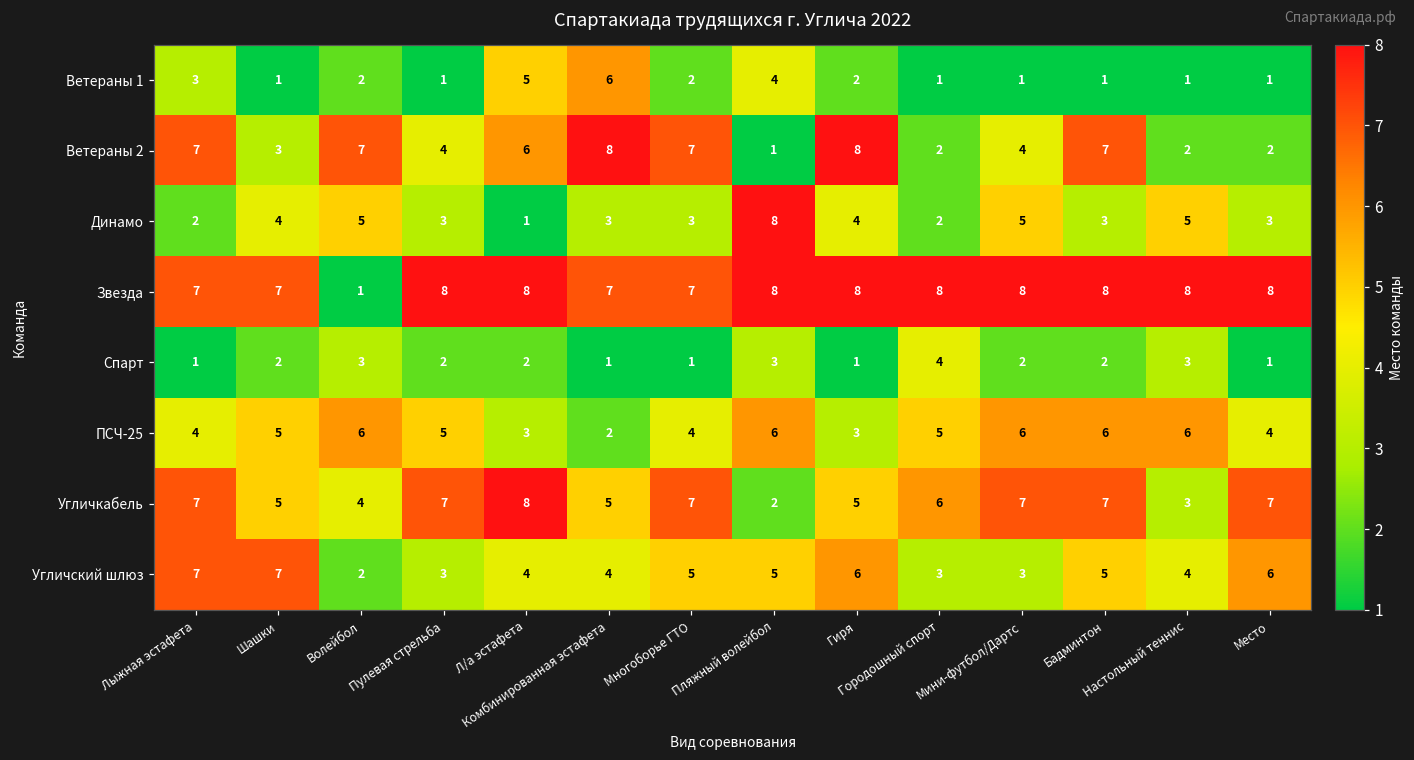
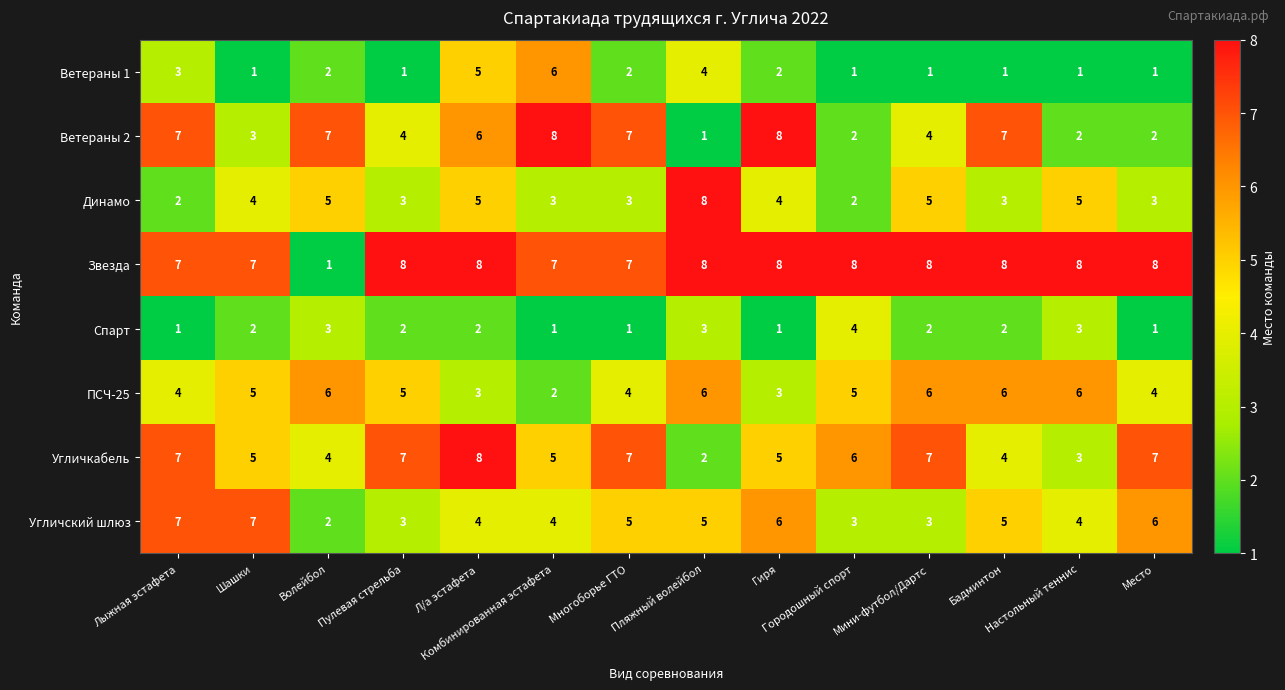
  {
    "Ветераны 1": {
      "Лыжная эстафета": 3,
      "Шашки": 1,
      "Волейбол": 2,
      "Пулевая стрельба": 1,
      "Л/а эстафета": 5,
      "Комбинированная эстафета": 6,
      "Многоборье ГТО": 2,
      "Пляжный волейбол": 4,
      "Гиря": 2,
      "Городошный спорт": 1,
      "Мини-футбол/Дартс": 1,
      "Бадминтон": 1,
      "Настольный теннис": 1,
      "Место": 1
    },
    "Ветераны 2": {
      "Лыжная эстафета": 7,
      "Шашки": 3,
      "Волейбол": 7,
      "Пулевая стрельба": 4,
      "Л/а эстафета": 6,
      "Комбинированная эстафета": 8,
      "Многоборье ГТО": 7,
      "Пляжный волейбол": 1,
      "Гиря": 8,
      "Городошный спорт": 2,
      "Мини-футбол/Дартс": 4,
      "Бадминтон": 7,
      "Настольный теннис": 2,
      "Место": 2
    },
    "Динамо": {
      "Лыжная эстафета": 2,
      "Шашки": 4,
      "Волейбол": 5,
      "Пулевая стрельба": 3,
-     "Л/а эстафета": 1,
+     "Л/а эстафета": 5,
      "Комбинированная эстафета": 3,
      "Многоборье ГТО": 3,
      "Пляжный волейбол": 8,
      "Гиря": 4,
      "Городошный спорт": 2,
      "Мини-футбол/Дартс": 5,
      "Бадминтон": 3,
      "Настольный теннис": 5,
      "Место": 3
    },
    "Звезда": {
      "Лыжная эстафета": 7,
      "Шашки": 7,
      "Волейбол": 1,
      "Пулевая стрельба": 8,
      "Л/а эстафета": 8,
      "Комбинированная эстафета": 7,
      "Многоборье ГТО": 7,
      "Пляжный волейбол": 8,
      "Гиря": 8,
      "Городошный спорт": 8,
      "Мини-футбол/Дартс": 8,
      "Бадминтон": 8,
      "Настольный теннис": 8,
      "Место": 8
    },
    "Спарт": {
      "Лыжная эстафета": 1,
      "Шашки": 2,
      "Волейбол": 3,
      "Пулевая стрельба": 2,
      "Л/а эстафета": 2,
      "Комбинированная эстафета": 1,
      "Многоборье ГТО": 1,
      "Пляжный волейбол": 3,
      "Гиря": 1,
      "Городошный спорт": 4,
      "Мини-футбол/Дартс": 2,
      "Бадминтон": 2,
      "Настольный теннис": 3,
      "Место": 1
    },
    "ПСЧ-25": {
      "Лыжная эстафета": 4,
      "Шашки": 5,
      "Волейбол": 6,
      "Пулевая стрельба": 5,
      "Л/а эстафета": 3,
      "Комбинированная эстафета": 2,
      "Многоборье ГТО": 4,
      "Пляжный волейбол": 6,
      "Гиря": 3,
      "Городошный спорт": 5,
      "Мини-футбол/Дартс": 6,
      "Бадминтон": 6,
      "Настольный теннис": 6,
      "Место": 4
    },
    "Угличкабель": {
      "Лыжная эстафета": 7,
      "Шашки": 5,
      "Волейбол": 4,
      "Пулевая стрельба": 7,
      "Л/а эстафета": 8,
      "Комбинированная эстафета": 5,
      "Многоборье ГТО": 7,
      "Пляжный волейбол": 2,
      "Гиря": 5,
      "Городошный спорт": 6,
      "Мини-футбол/Дартс": 7,
-     "Бадминтон": 7,
+     "Бадминтон": 4,
      "Настольный теннис": 3,
      "Место": 7
    },
    "Угличский шлюз": {
      "Лыжная эстафета": 7,
      "Шашки": 7,
      "Волейбол": 2,
      "Пулевая стрельба": 3,
      "Л/а эстафета": 4,
      "Комбинированная эстафета": 4,
      "Многоборье ГТО": 5,
      "Пляжный волейбол": 5,
      "Гиря": 6,
      "Городошный спорт": 3,
      "Мини-футбол/Дартс": 3,
      "Бадминтон": 5,
      "Настольный теннис": 4,
      "Место": 6
    }
  }
